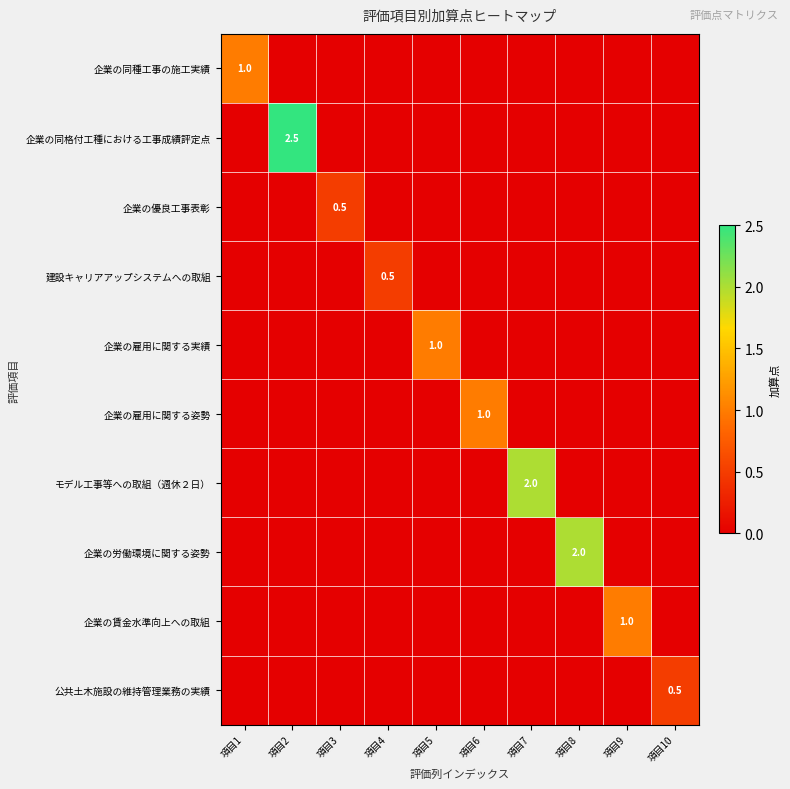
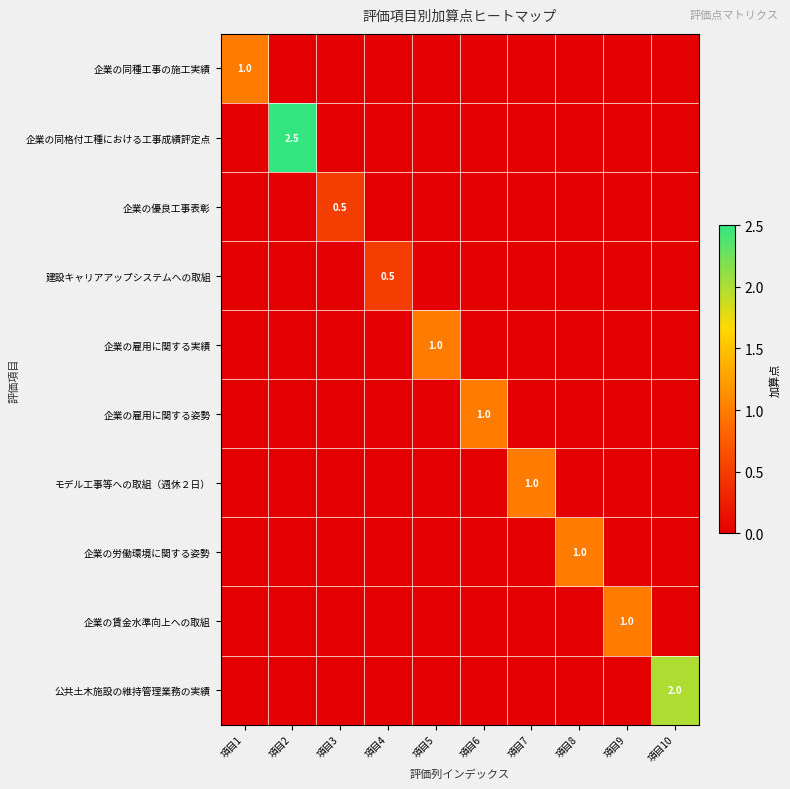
  {
    "企業の同種工事の施工実績": {
      "項目1": 1.0
    },
    "企業の同格付工種における工事成績評定点": {
      "項目2": 2.5
    },
    "企業の優良工事表彰": {
      "項目3": 0.5
    },
    "建設キャリアアップシステムへの取組": {
      "項目4": 0.5
    },
    "企業の雇用に関する実績": {
      "項目5": 1.0
    },
    "企業の雇用に関する姿勢": {
      "項目6": 1.0
    },
    "モデル工事等への取組（週休２日）": {
-     "項目7": 2.0
+     "項目7": 1.0
    },
    "企業の労働環境に関する姿勢": {
-     "項目8": 2.0
+     "項目8": 1.0
    },
    "企業の賃金水準向上への取組": {
      "項目9": 1.0
    },
    "公共土木施設の維持管理業務の実績": {
-     "項目10": 0.5
+     "項目10": 2.0
    }
  }
